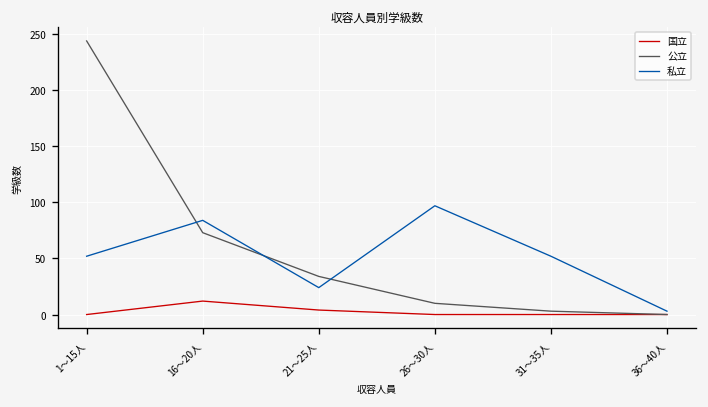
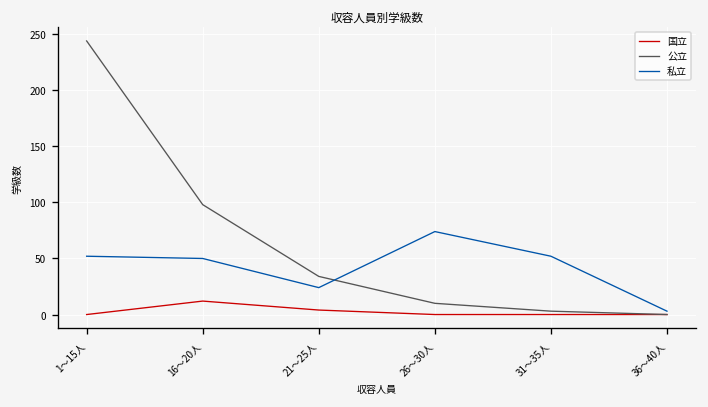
  {
    "国立": {
      "1～15人": 0,
      "16～20人": 10,
      "21～25人": 0,
      "26～30人": 0,
      "31～35人": 0
    },
    "公立": {
      "1～15人": 240,
-     "16～20人": 70,
+     "16～20人": 100,
      "21～25人": 30,
      "26～30人": 10,
      "31～35人": 0
    },
    "私立": {
      "1～15人": 50,
-     "16～20人": 80,
+     "16～20人": 50,
      "21～25人": 20,
-     "26～30人": 100,
+     "26～30人": 70,
      "31～35人": 50,
      "36～40人": 0
    }
  }
